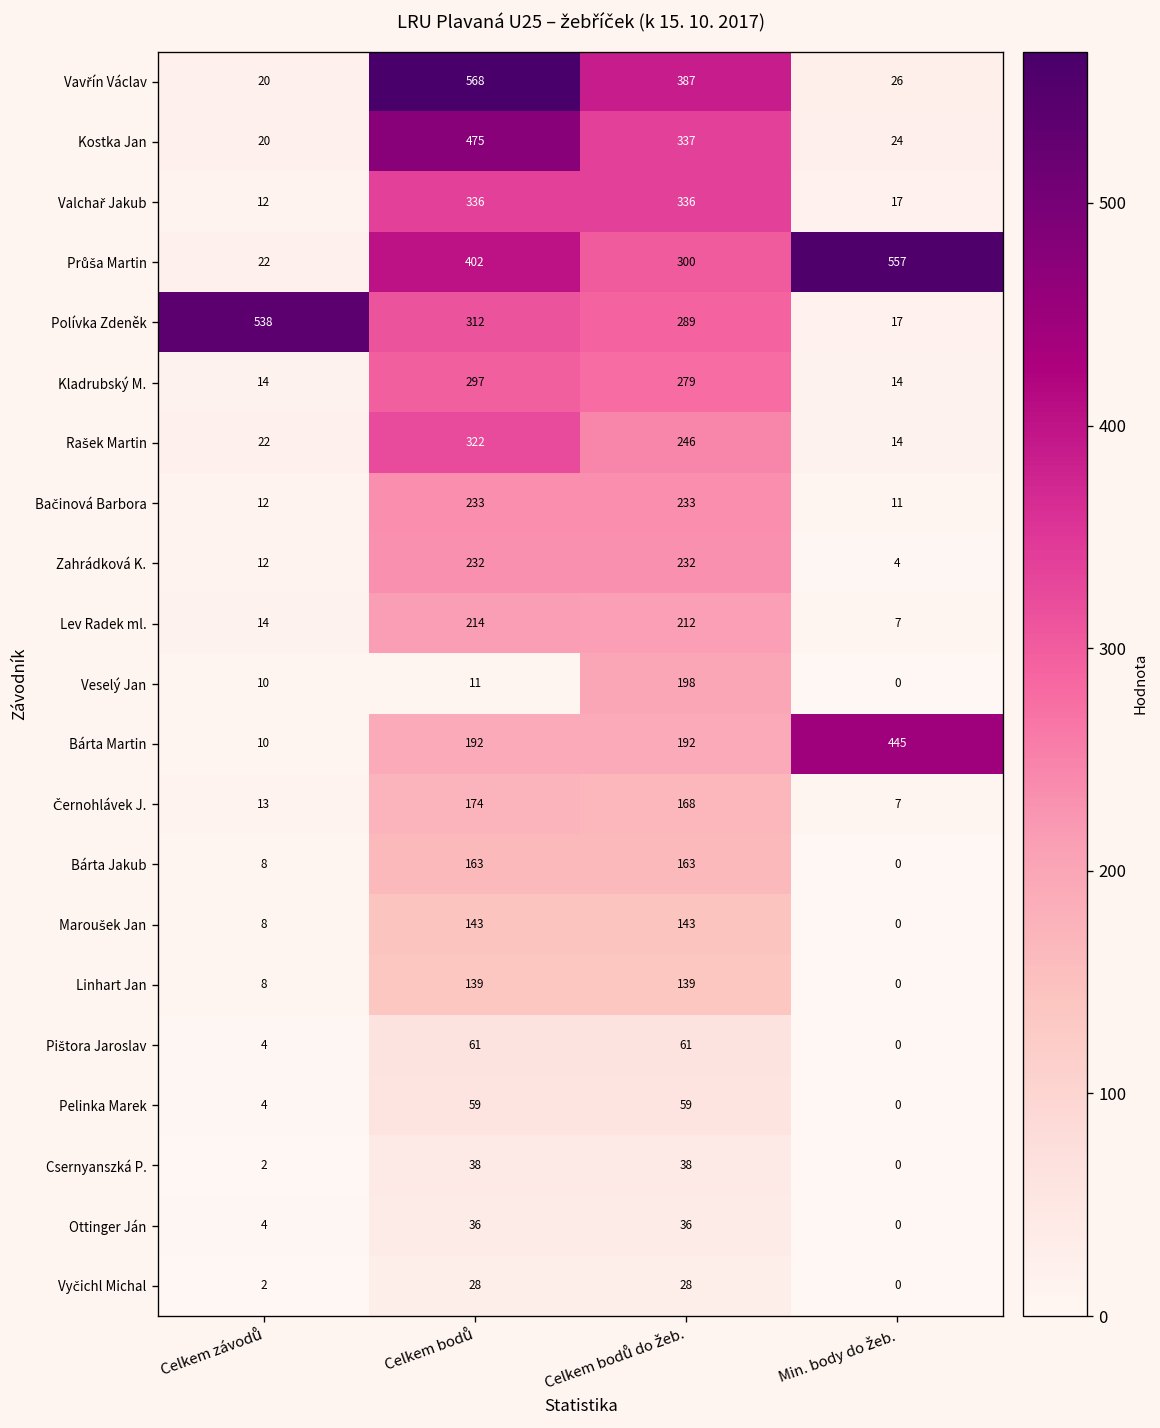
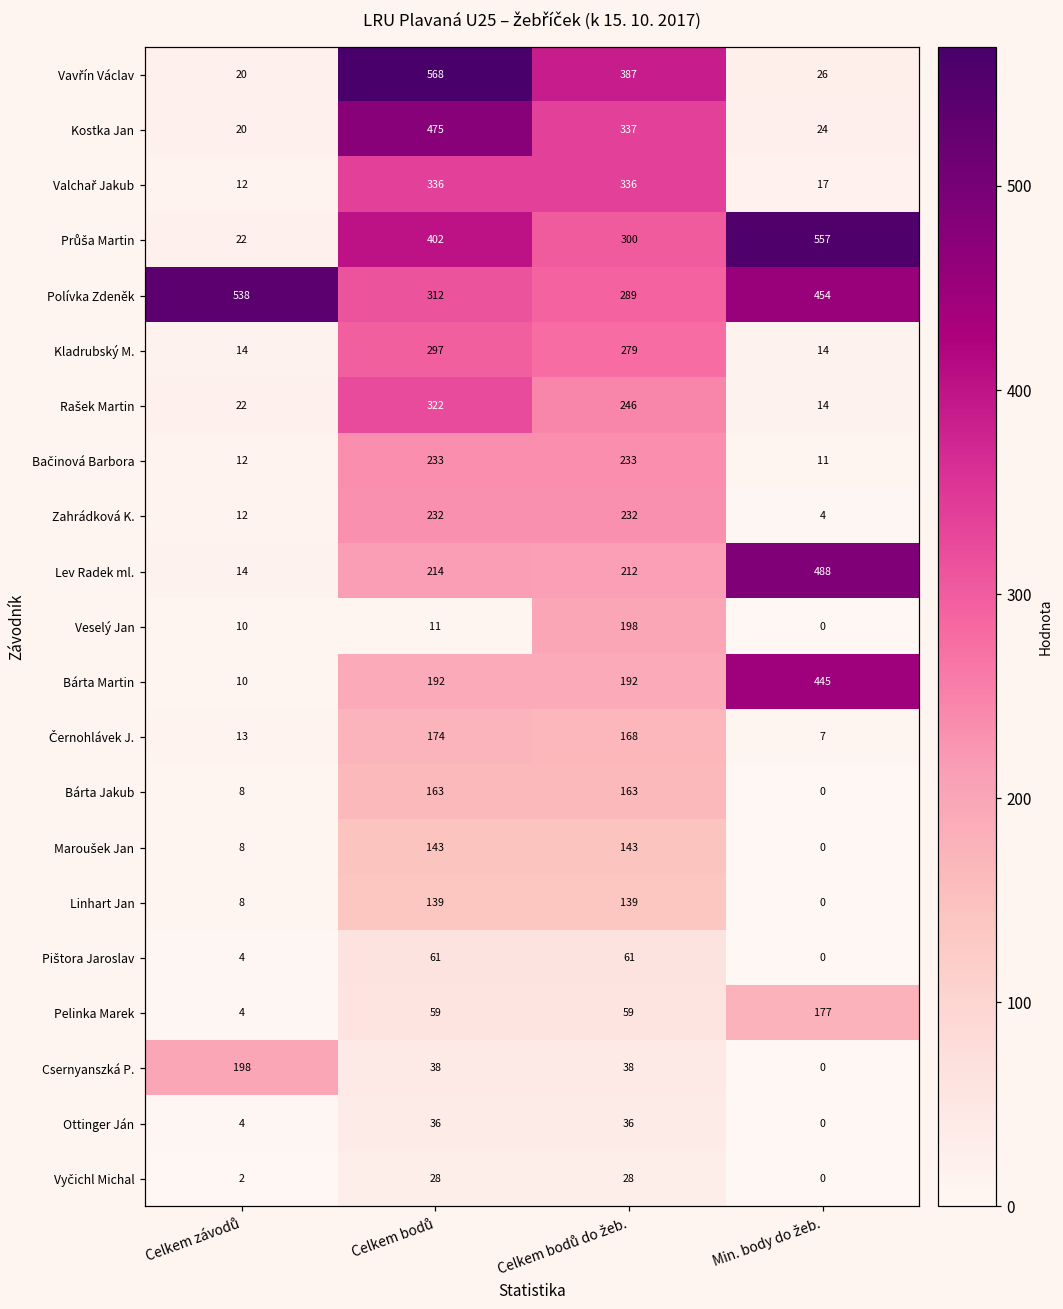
  {
    "Vavřín Václav": {
      "Celkem závodů": 20,
      "Celkem bodů": 568,
      "Celkem bodů do žeb.": 387,
      "Min. body do žeb.": 26
    },
    "Kostka Jan": {
      "Celkem závodů": 20,
      "Celkem bodů": 475,
      "Celkem bodů do žeb.": 337,
      "Min. body do žeb.": 24
    },
    "Valchař Jakub": {
      "Celkem závodů": 12,
      "Celkem bodů": 336,
      "Celkem bodů do žeb.": 336,
      "Min. body do žeb.": 17
    },
    "Průša Martin": {
      "Celkem závodů": 22,
      "Celkem bodů": 402,
      "Celkem bodů do žeb.": 300,
      "Min. body do žeb.": 557
    },
    "Polívka Zdeněk": {
      "Celkem závodů": 538,
      "Celkem bodů": 312,
      "Celkem bodů do žeb.": 289,
-     "Min. body do žeb.": 17
+     "Min. body do žeb.": 454
    },
    "Kladrubský M.": {
      "Celkem závodů": 14,
      "Celkem bodů": 297,
      "Celkem bodů do žeb.": 279,
      "Min. body do žeb.": 14
    },
    "Rašek Martin": {
      "Celkem závodů": 22,
      "Celkem bodů": 322,
      "Celkem bodů do žeb.": 246,
      "Min. body do žeb.": 14
    },
    "Bačinová Barbora": {
      "Celkem závodů": 12,
      "Celkem bodů": 233,
      "Celkem bodů do žeb.": 233,
      "Min. body do žeb.": 11
    },
    "Zahrádková K.": {
      "Celkem závodů": 12,
      "Celkem bodů": 232,
      "Celkem bodů do žeb.": 232,
      "Min. body do žeb.": 4
    },
    "Lev Radek ml.": {
      "Celkem závodů": 14,
      "Celkem bodů": 214,
      "Celkem bodů do žeb.": 212,
-     "Min. body do žeb.": 7
+     "Min. body do žeb.": 488
    },
    "Veselý Jan": {
      "Celkem závodů": 10,
      "Celkem bodů": 11,
      "Celkem bodů do žeb.": 198,
      "Min. body do žeb.": 0
    },
    "Bárta Martin": {
      "Celkem závodů": 10,
      "Celkem bodů": 192,
      "Celkem bodů do žeb.": 192,
      "Min. body do žeb.": 445
    },
    "Černohlávek J.": {
      "Celkem závodů": 13,
      "Celkem bodů": 174,
      "Celkem bodů do žeb.": 168,
      "Min. body do žeb.": 7
    },
    "Bárta Jakub": {
      "Celkem závodů": 8,
      "Celkem bodů": 163,
      "Celkem bodů do žeb.": 163,
      "Min. body do žeb.": 0
    },
    "Maroušek Jan": {
      "Celkem závodů": 8,
      "Celkem bodů": 143,
      "Celkem bodů do žeb.": 143,
      "Min. body do žeb.": 0
    },
    "Linhart Jan": {
      "Celkem závodů": 8,
      "Celkem bodů": 139,
      "Celkem bodů do žeb.": 139,
      "Min. body do žeb.": 0
    },
    "Pištora Jaroslav": {
      "Celkem závodů": 4,
      "Celkem bodů": 61,
      "Celkem bodů do žeb.": 61,
      "Min. body do žeb.": 0
    },
    "Pelinka Marek": {
      "Celkem závodů": 4,
      "Celkem bodů": 59,
      "Celkem bodů do žeb.": 59,
-     "Min. body do žeb.": 0
+     "Min. body do žeb.": 177
    },
    "Csernyanszká P.": {
-     "Celkem závodů": 2,
+     "Celkem závodů": 198,
      "Celkem bodů": 38,
      "Celkem bodů do žeb.": 38,
      "Min. body do žeb.": 0
    },
    "Ottinger Ján": {
      "Celkem závodů": 4,
      "Celkem bodů": 36,
      "Celkem bodů do žeb.": 36,
      "Min. body do žeb.": 0
    },
    "Vyčichl Michal": {
      "Celkem závodů": 2,
      "Celkem bodů": 28,
      "Celkem bodů do žeb.": 28,
      "Min. body do žeb.": 0
    }
  }
